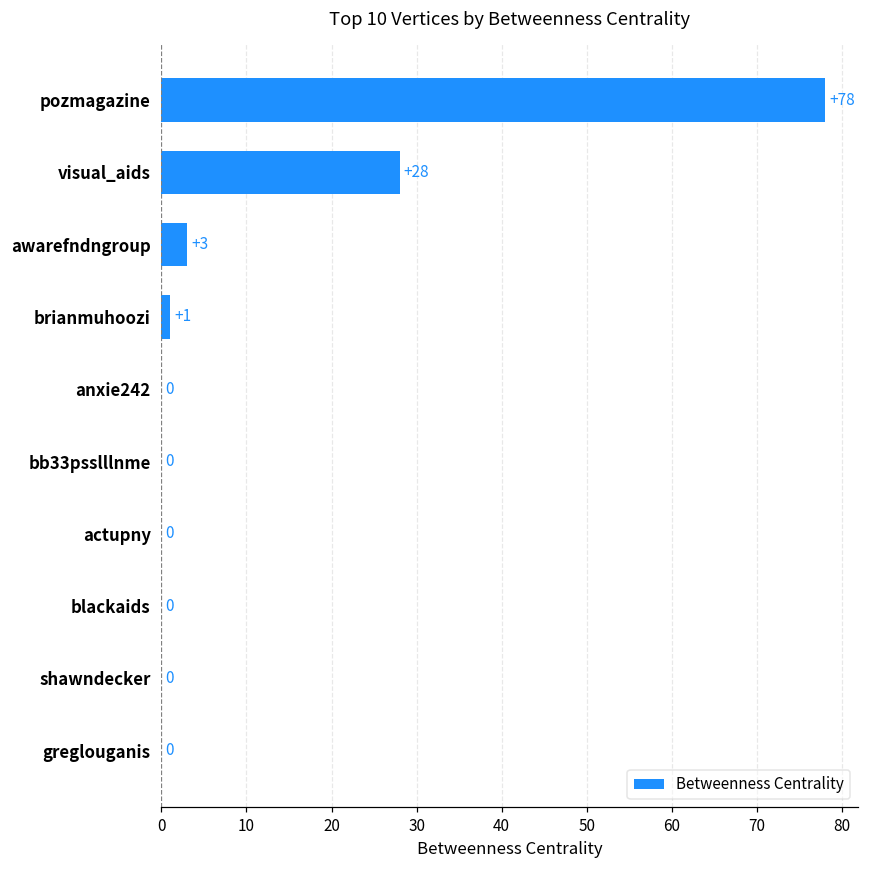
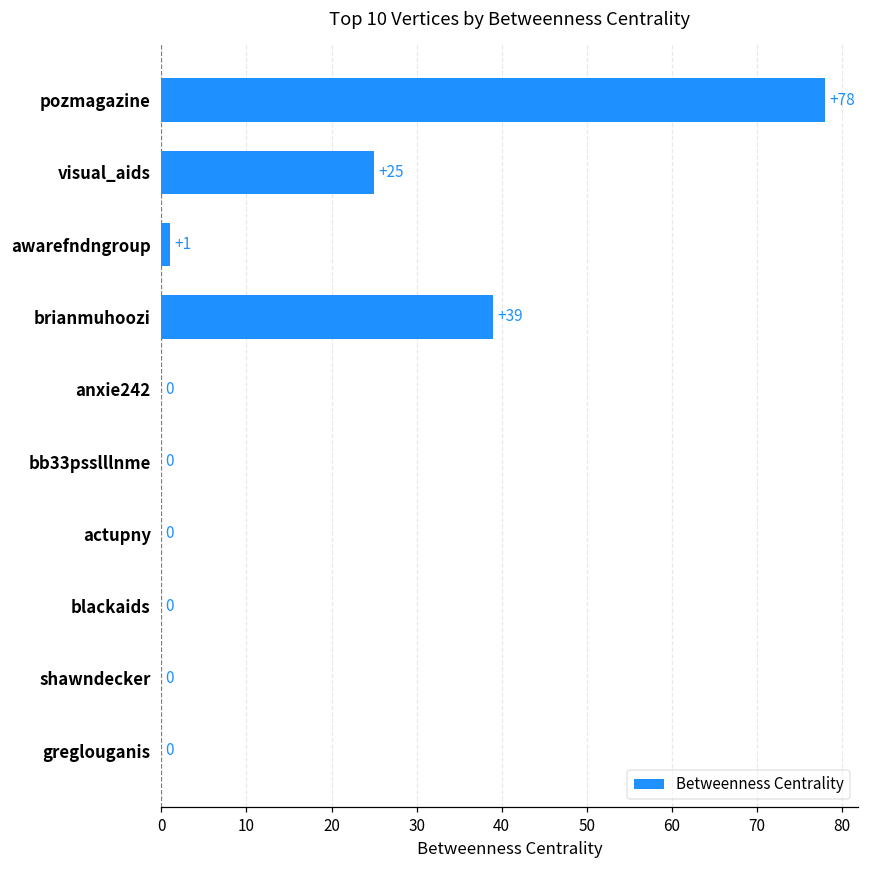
  {
    "pozmagazine": "+78",
-   "visual_aids": "+28",
-   "awarefndngroup": "+3",
-   "brianmuhoozi": "+1",
+   "visual_aids": "+25",
+   "awarefndngroup": "+1",
+   "brianmuhoozi": "+39",
    "anxie242": "0",
    "bb33psslllnme": "0",
    "actupny": "0",
    "blackaids": "0",
    "shawndecker": "0",
    "greglouganis": "0"
  }
